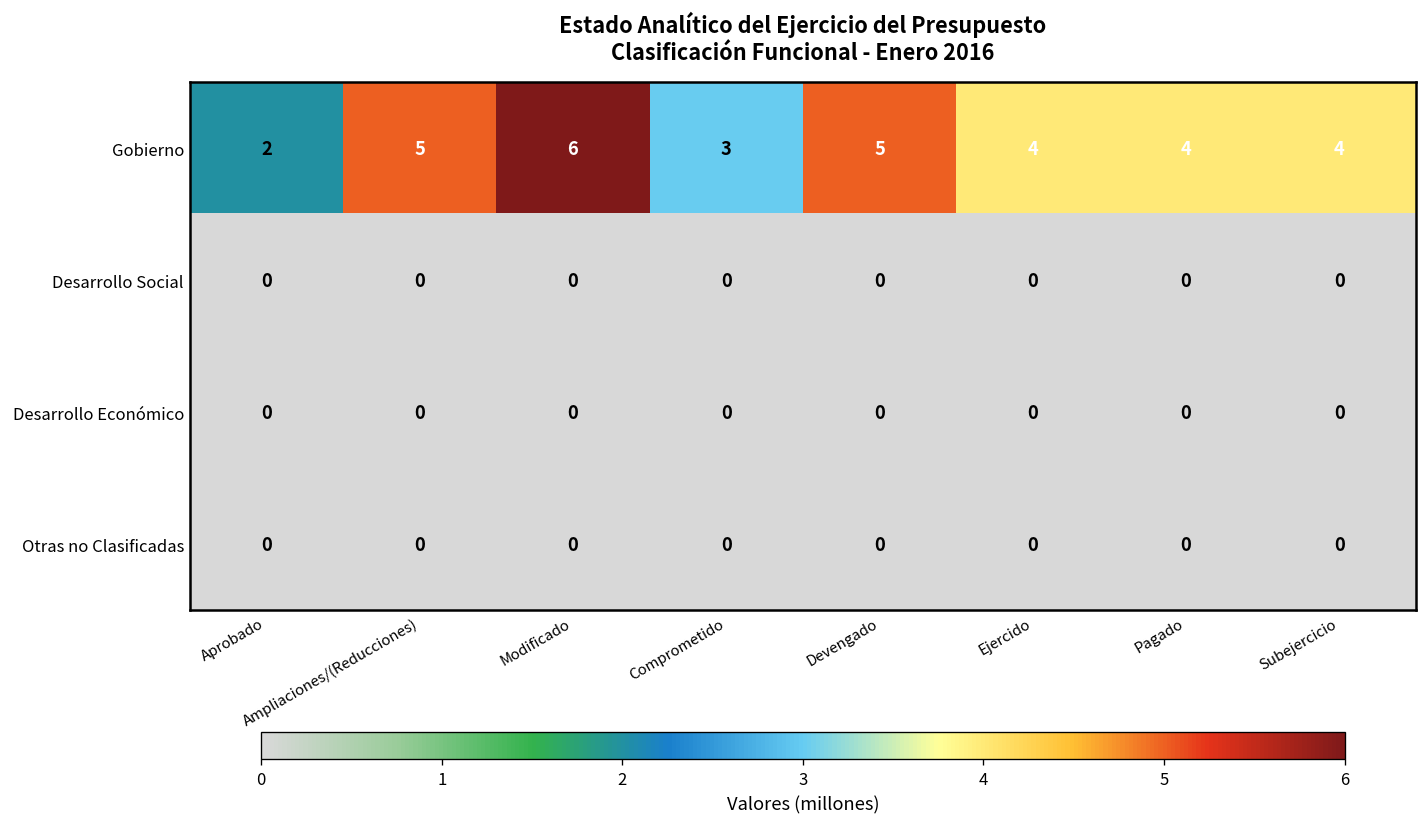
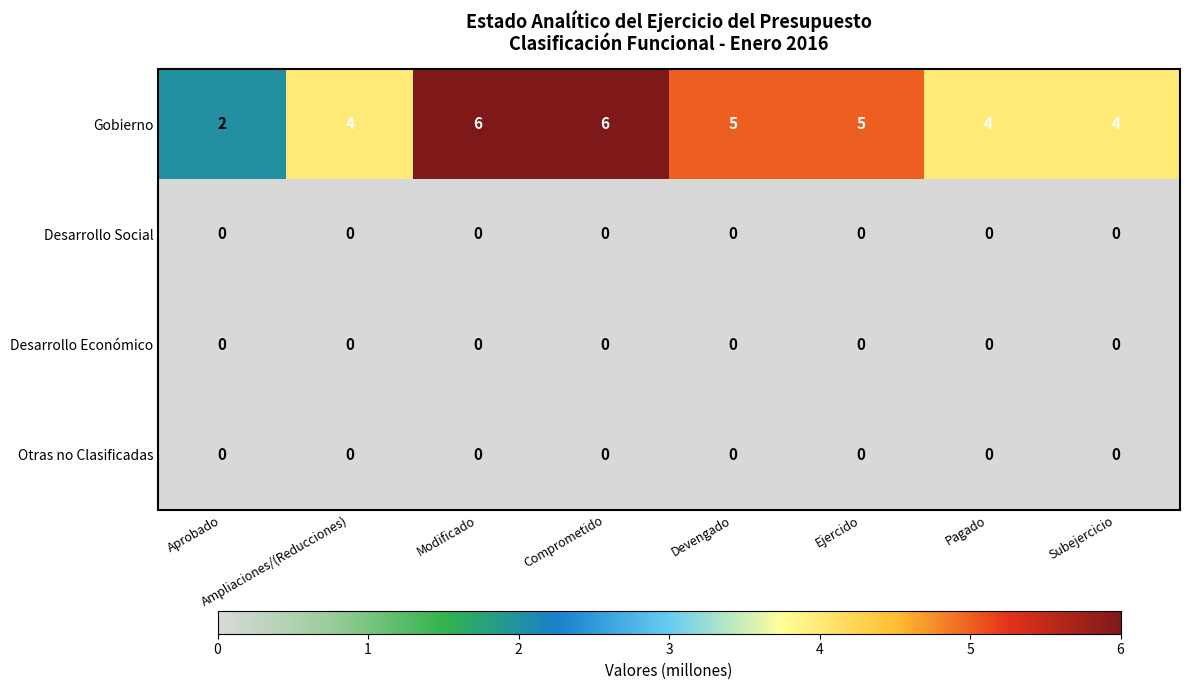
  {
    "Gobierno": {
      "Aprobado": 2,
-     "Ampliaciones/(Reducciones)": 5,
+     "Ampliaciones/(Reducciones)": 4,
      "Modificado": 6,
-     "Comprometido": 3,
+     "Comprometido": 6,
      "Devengado": 5,
-     "Ejercido": 4,
+     "Ejercido": 5,
      "Pagado": 4,
      "Subejercicio": 4
    },
    "Desarrollo Social": {
      "Aprobado": 0,
      "Ampliaciones/(Reducciones)": 0,
      "Modificado": 0,
      "Comprometido": 0,
      "Devengado": 0,
      "Ejercido": 0,
      "Pagado": 0,
      "Subejercicio": 0
    },
    "Desarrollo Económico": {
      "Aprobado": 0,
      "Ampliaciones/(Reducciones)": 0,
      "Modificado": 0,
      "Comprometido": 0,
      "Devengado": 0,
      "Ejercido": 0,
      "Pagado": 0,
      "Subejercicio": 0
    },
    "Otras no Clasificadas": {
      "Aprobado": 0,
      "Ampliaciones/(Reducciones)": 0,
      "Modificado": 0,
      "Comprometido": 0,
      "Devengado": 0,
      "Ejercido": 0,
      "Pagado": 0,
      "Subejercicio": 0
    }
  }
